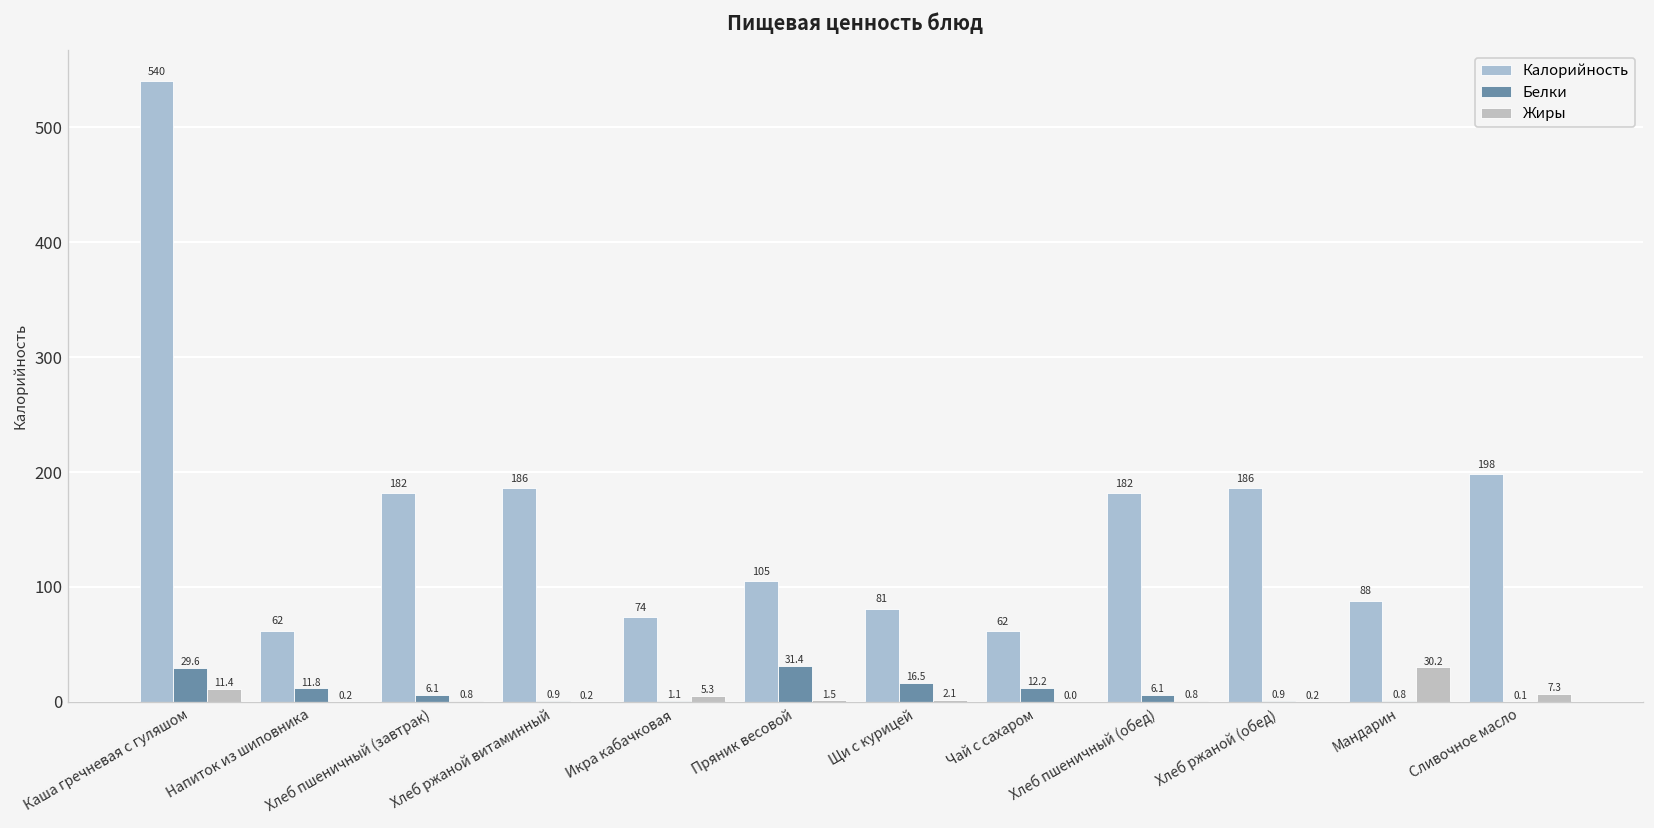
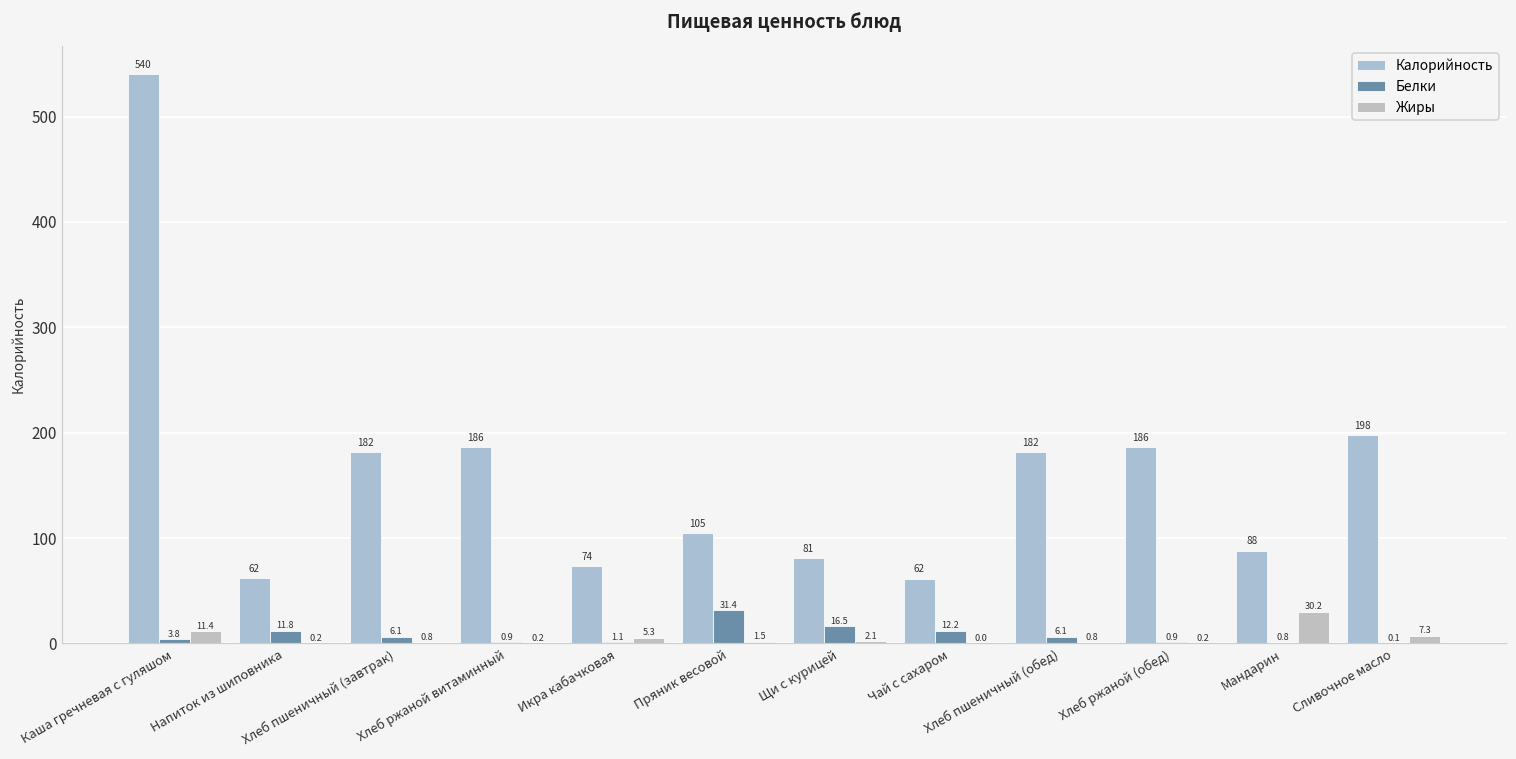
  {
    "Белки": {
-     "Каша гречневая с гуляшом": 29.6,
+     "Каша гречневая с гуляшом": 3.8,
      "Напиток из шиповника": 11.8,
      "Хлеб пшеничный (завтрак)": 6.1,
      "Хлеб ржаной витаминный": 0.9,
      "Икра кабачковая": 1.1,
      "Пряник весовой": 31.4,
      "Щи с курицей": 16.5,
      "Чай с сахаром": 12.2,
      "Хлеб пшеничный (обед)": 6.1,
      "Хлеб ржаной (обед)": 0.9,
      "Мандарин": 0.8,
      "Сливочное масло": 0.1
    }
  }
